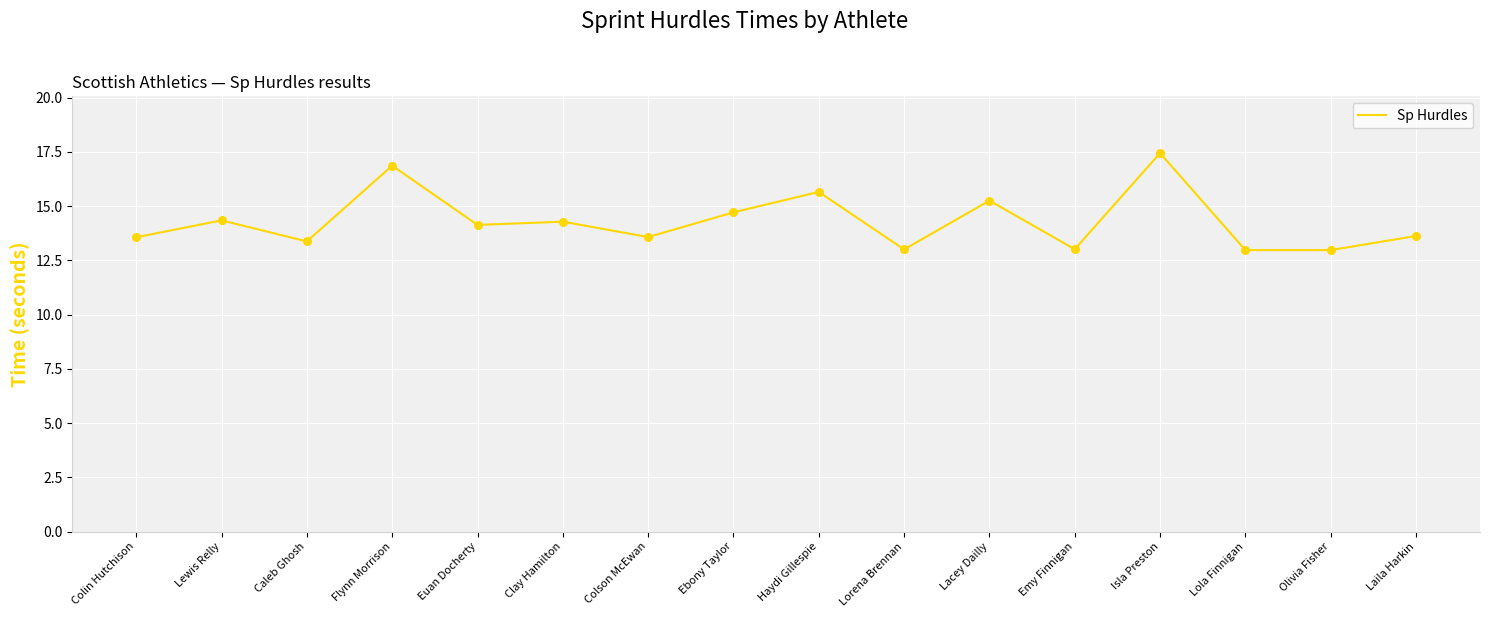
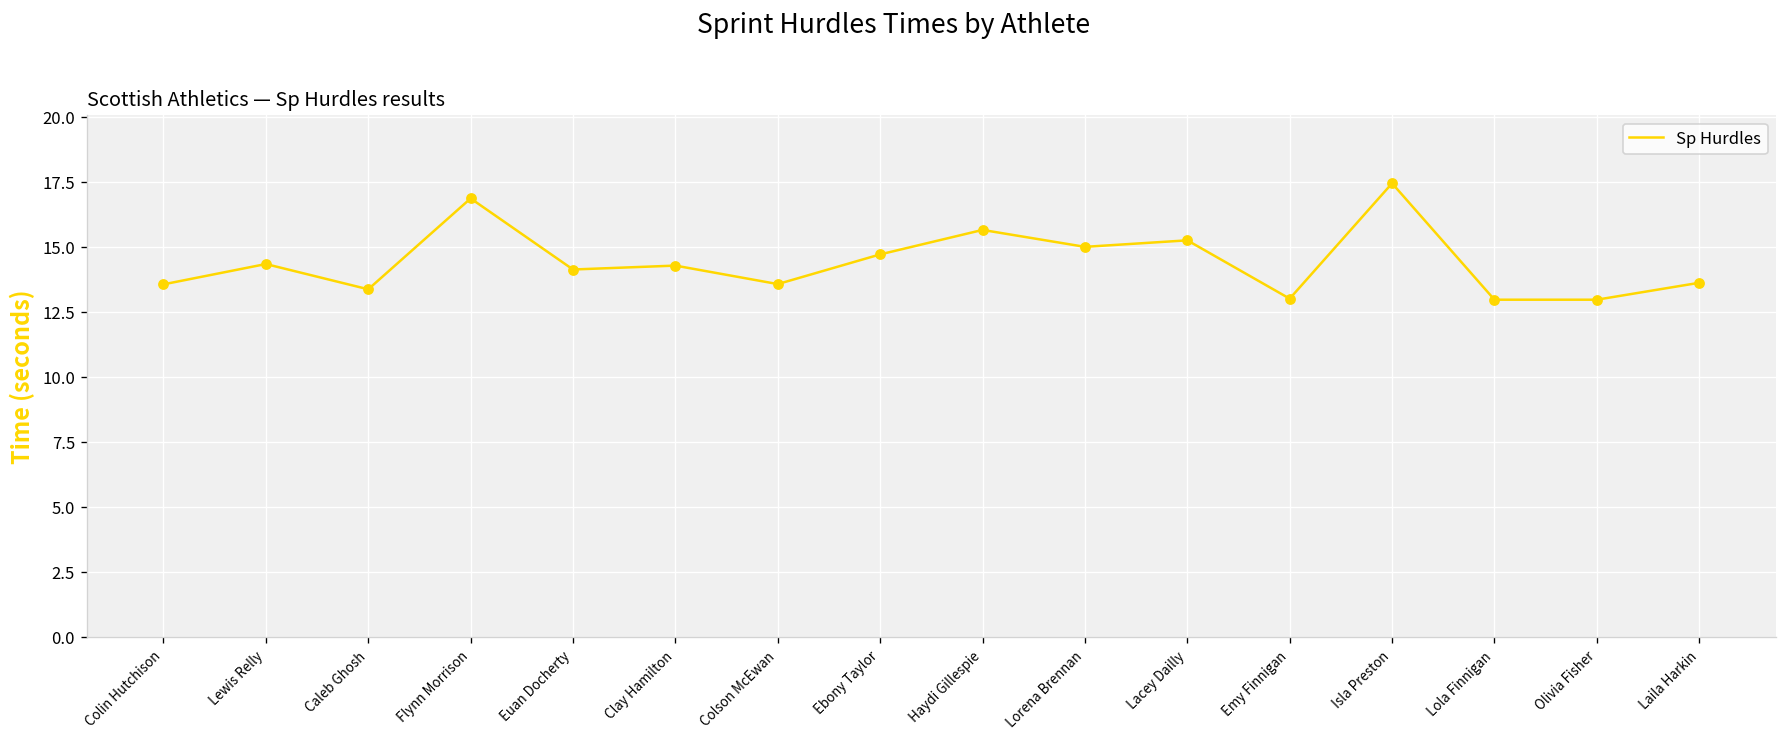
  {
    "Colin Hutchison": 13.6,
    "Lewis Relly": 14.3,
    "Caleb Ghosh": 13.4,
    "Flynn Morrison": 16.9,
    "Euan Docherty": 14.1,
    "Clay Hamilton": 14.3,
    "Colson McEwan": 13.6,
    "Ebony Taylor": 14.7,
    "Haydi Gillespie": 15.7,
-   "Lorena Brennan": 13,
+   "Lorena Brennan": 15,
    "Lacey Dailly": 15.3,
    "Emy Finnigan": 13,
    "Isla Preston": 17.4,
    "Lola Finnigan": 13,
    "Olivia Fisher": 13,
    "Laila Harkin": 13.6
  }
